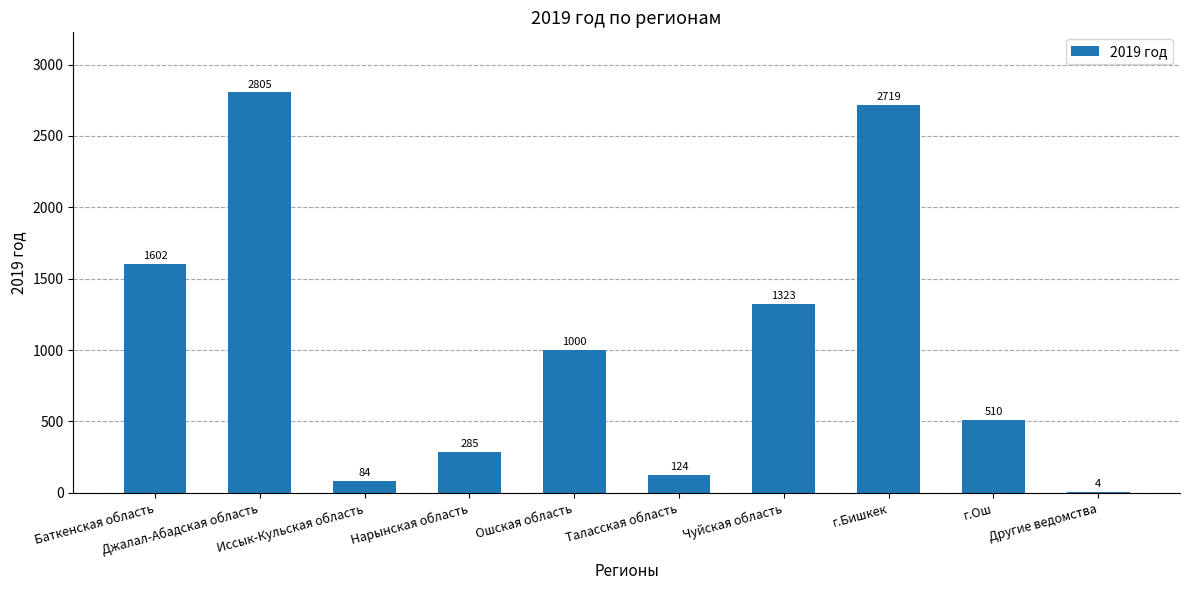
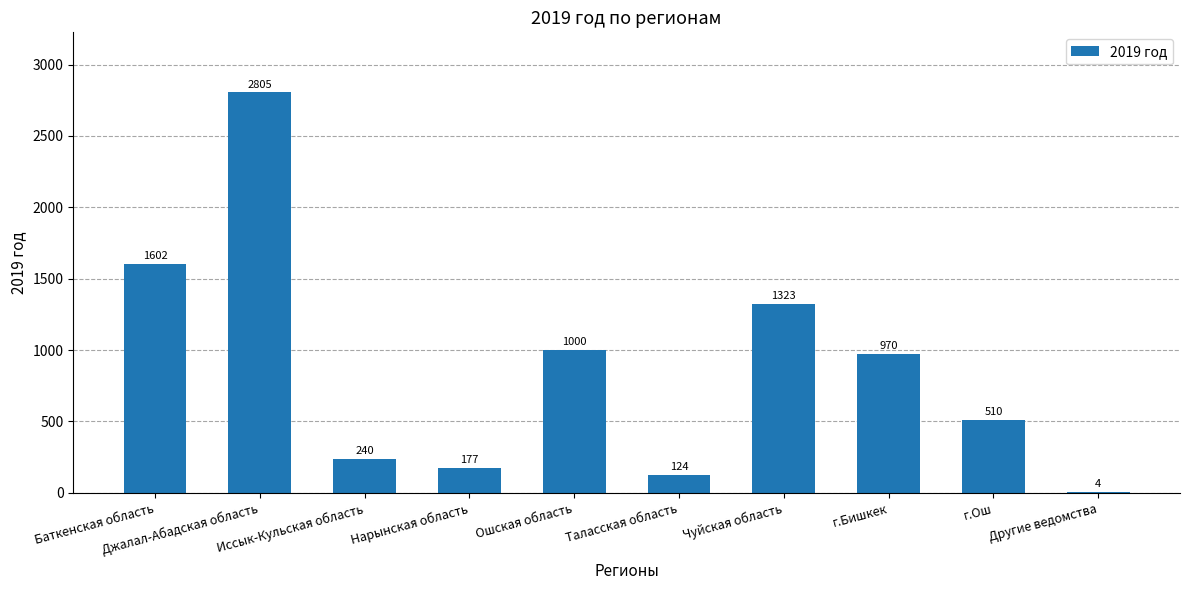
  {
    "Баткенская область": 1602,
    "Джалал-Абадская область": 2805,
-   "Иссык-Кульская область": 84,
-   "Нарынская область": 285,
+   "Иссык-Кульская область": 240,
+   "Нарынская область": 177,
    "Ошская область": 1000,
    "Таласская область": 124,
    "Чуйская область": 1323,
-   "г.Бишкек": 2719,
+   "г.Бишкек": 970,
    "г.Ош": 510,
    "Другие ведомства": 4
  }
